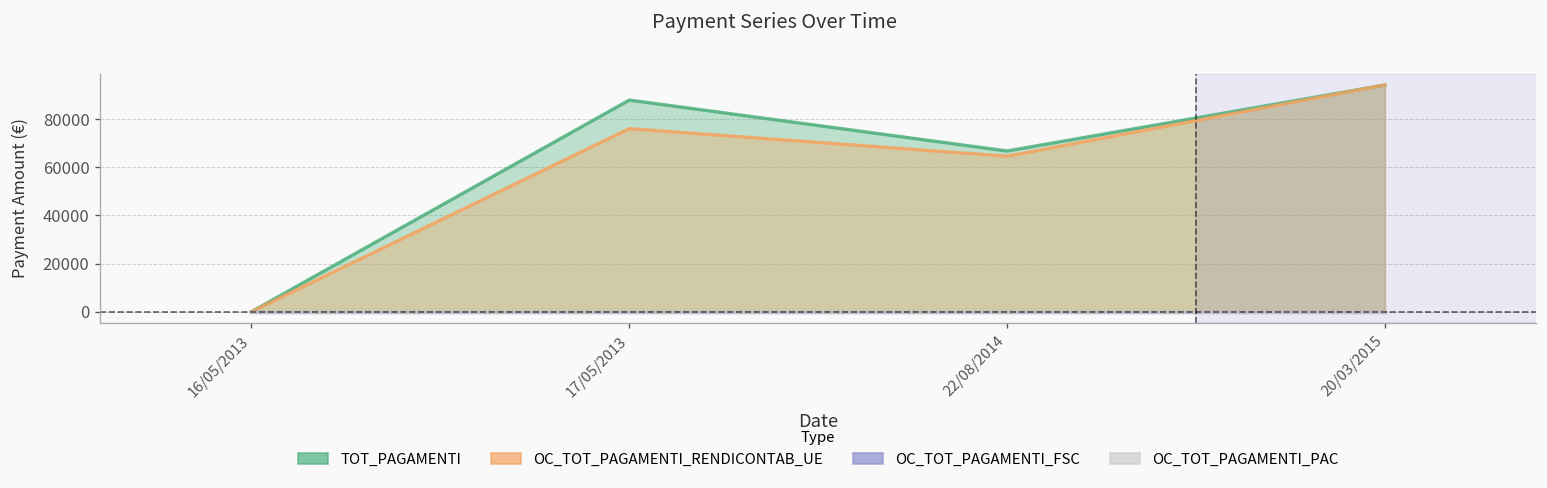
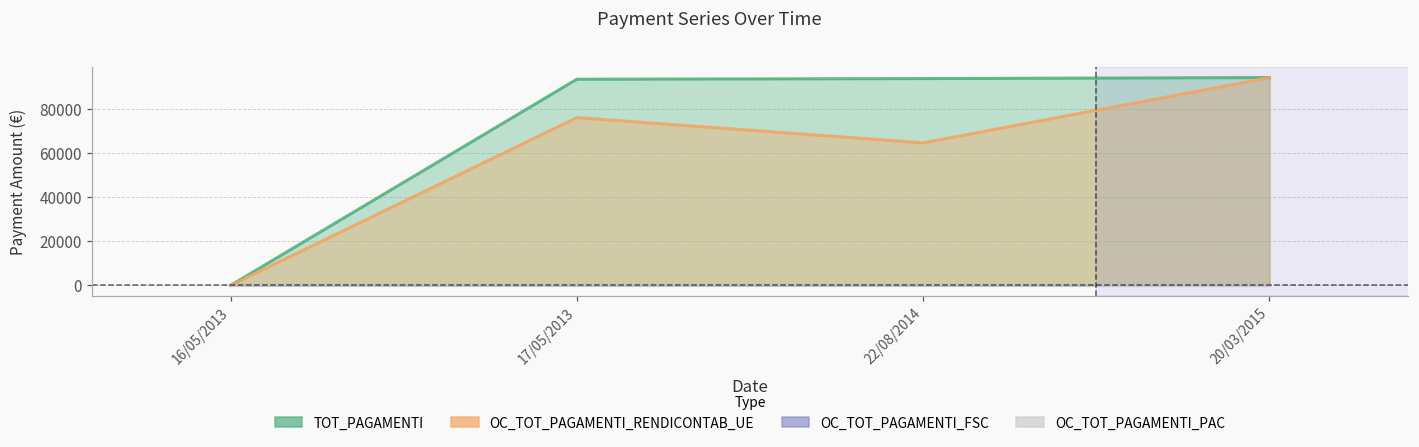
  {
    "TOT_PAGAMENTI": {
-     "17/05/2013": 88000,
-     "22/08/2014": 67000
+     "17/05/2013": 93000,
+     "22/08/2014": 94000
    },
    "OC_TOT_PAGAMENTI_RENDICONTAB_UE": {
      "17/05/2013": 76000,
      "22/08/2014": 65000
    },
    "OC_TOT_PAGAMENTI_PAC": {
      "17/05/2013": 0,
      "22/08/2014": 0,
      "20/03/2015": 0
    }
  }
